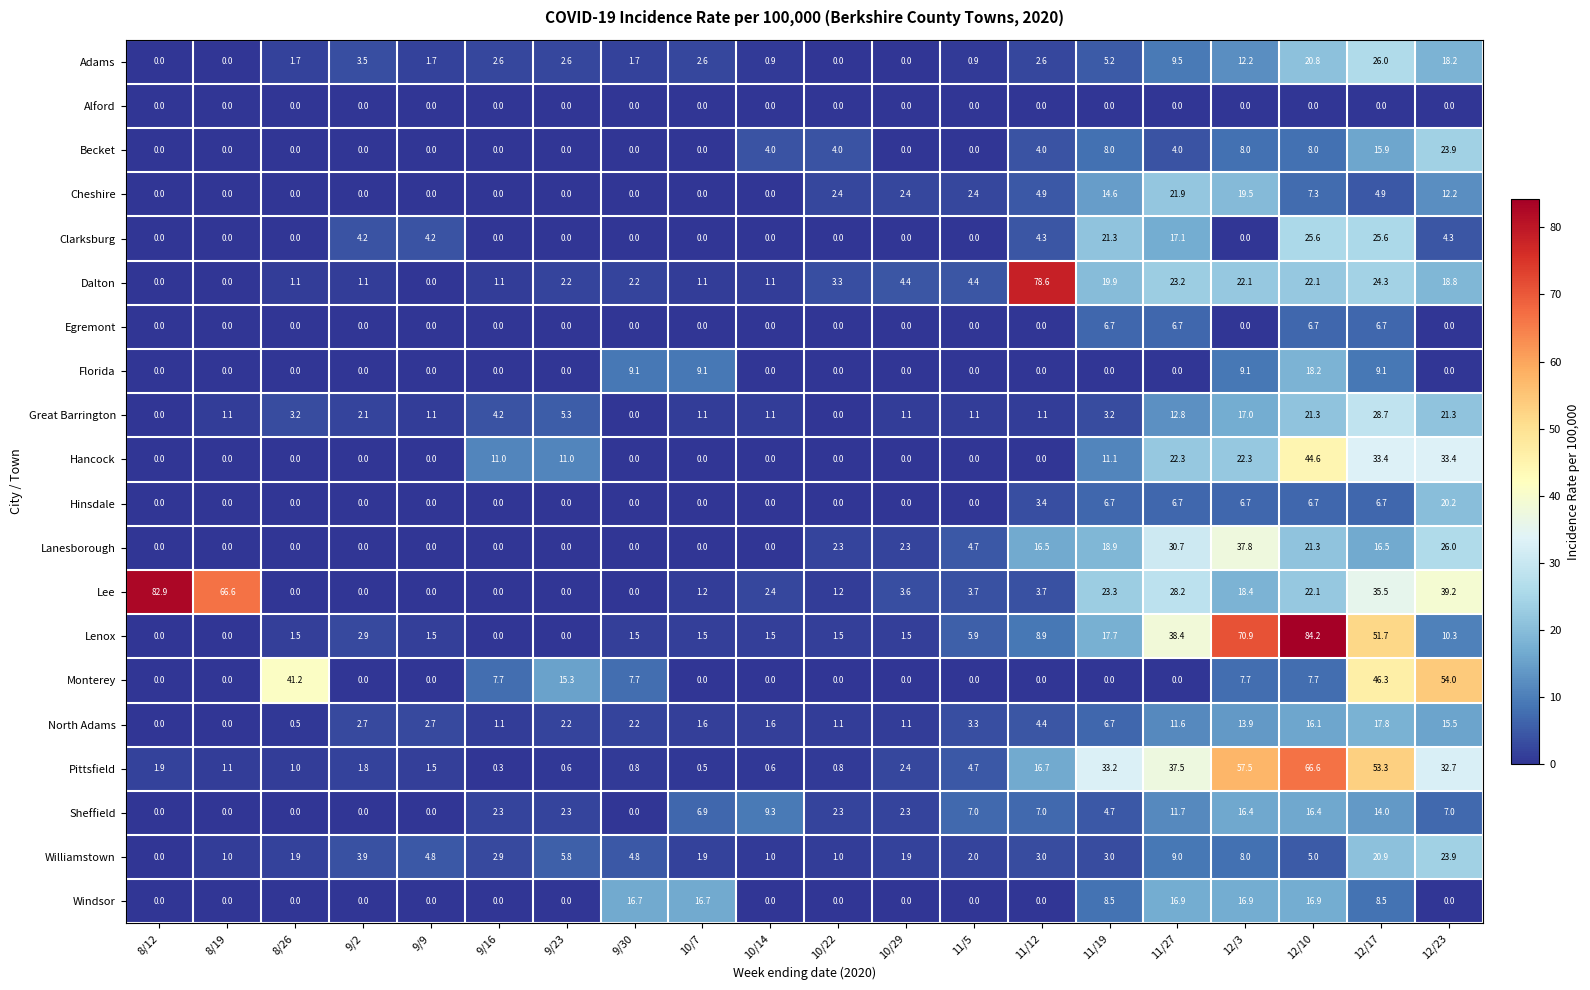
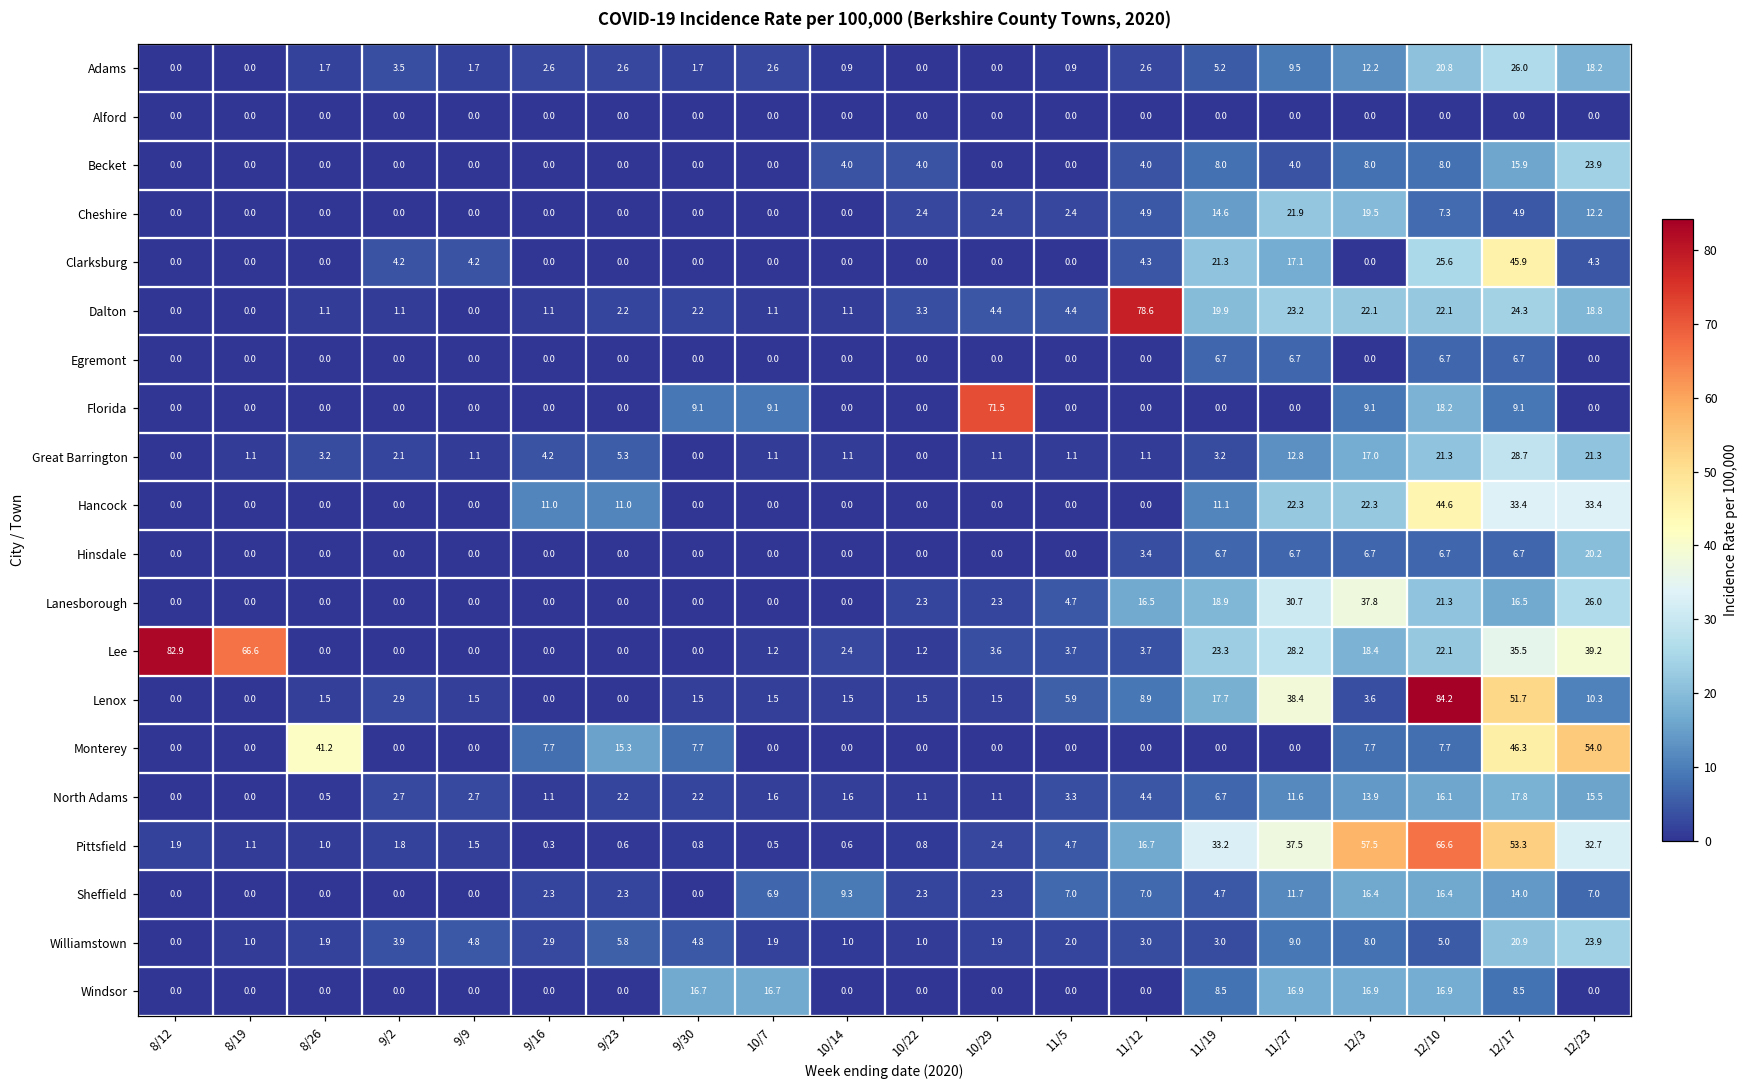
  {
    "Clarksburg": {
      "8/12": 0.0,
      "8/19": 0.0,
      "8/26": 0.0,
      "9/2": 4.2,
      "9/9": 4.2,
      "9/16": 0.0,
      "9/23": 0.0,
      "9/30": 0.0,
      "10/7": 0.0,
      "10/14": 0.0,
      "10/22": 0.0,
      "10/29": 0.0,
      "11/5": 0.0,
      "11/12": 4.3,
      "11/19": 21.3,
      "11/27": 17.1,
      "12/3": 0.0,
      "12/10": 25.6,
-     "12/17": 25.6,
+     "12/17": 45.9,
      "12/23": 4.3
    },
    "Florida": {
      "8/12": 0.0,
      "8/19": 0.0,
      "8/26": 0.0,
      "9/2": 0.0,
      "9/9": 0.0,
      "9/16": 0.0,
      "9/23": 0.0,
      "9/30": 9.1,
      "10/7": 9.1,
      "10/14": 0.0,
      "10/22": 0.0,
-     "10/29": 0.0,
+     "10/29": 71.5,
      "11/5": 0.0,
      "11/12": 0.0,
      "11/19": 0.0,
      "11/27": 0.0,
      "12/3": 9.1,
      "12/10": 18.2,
      "12/17": 9.1,
      "12/23": 0.0
    },
    "Lenox": {
      "8/12": 0.0,
      "8/19": 0.0,
      "8/26": 1.5,
      "9/2": 2.9,
      "9/9": 1.5,
      "9/16": 0.0,
      "9/23": 0.0,
      "9/30": 1.5,
      "10/7": 1.5,
      "10/14": 1.5,
      "10/22": 1.5,
      "10/29": 1.5,
      "11/5": 5.9,
      "11/12": 8.9,
      "11/19": 17.7,
      "11/27": 38.4,
-     "12/3": 70.9,
+     "12/3": 3.6,
      "12/10": 84.2,
      "12/17": 51.7,
      "12/23": 10.3
    }
  }
